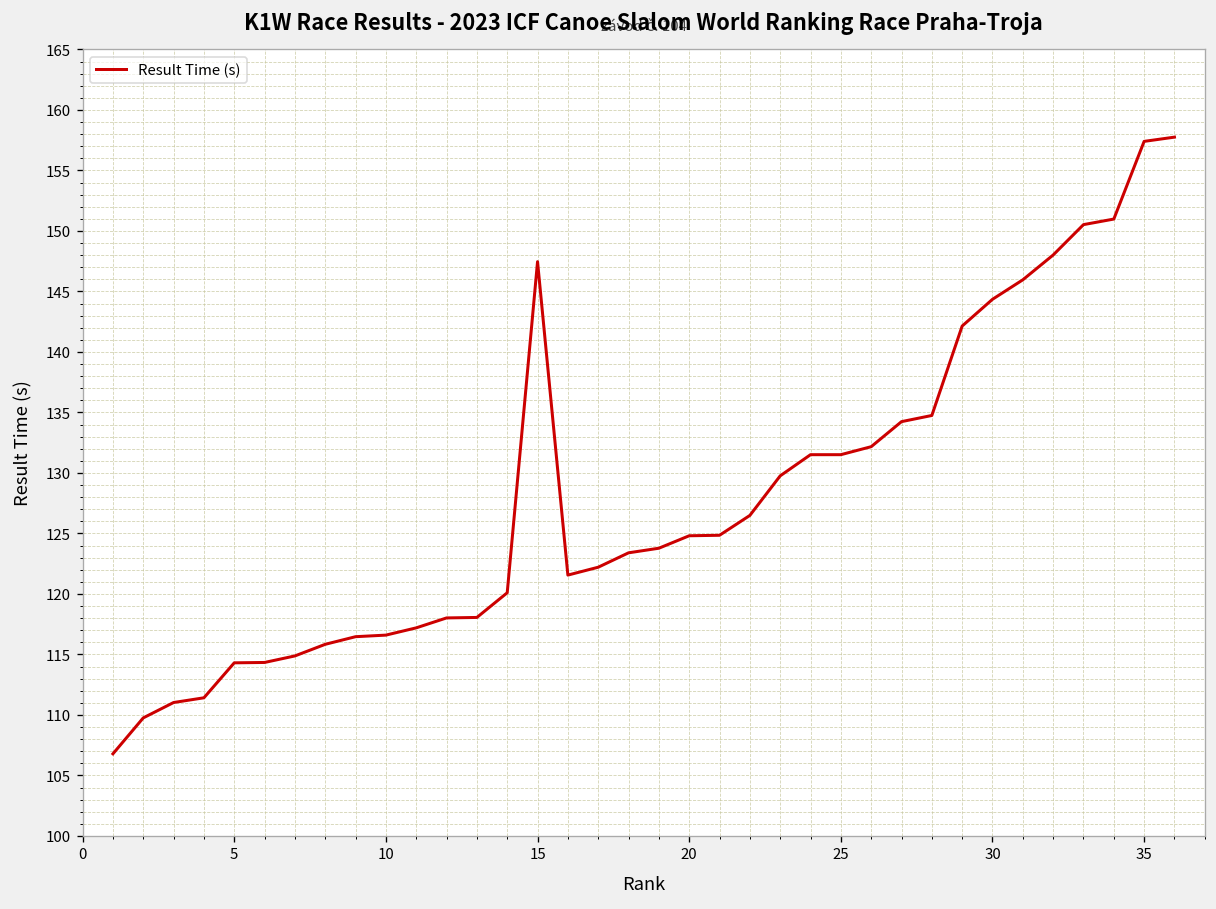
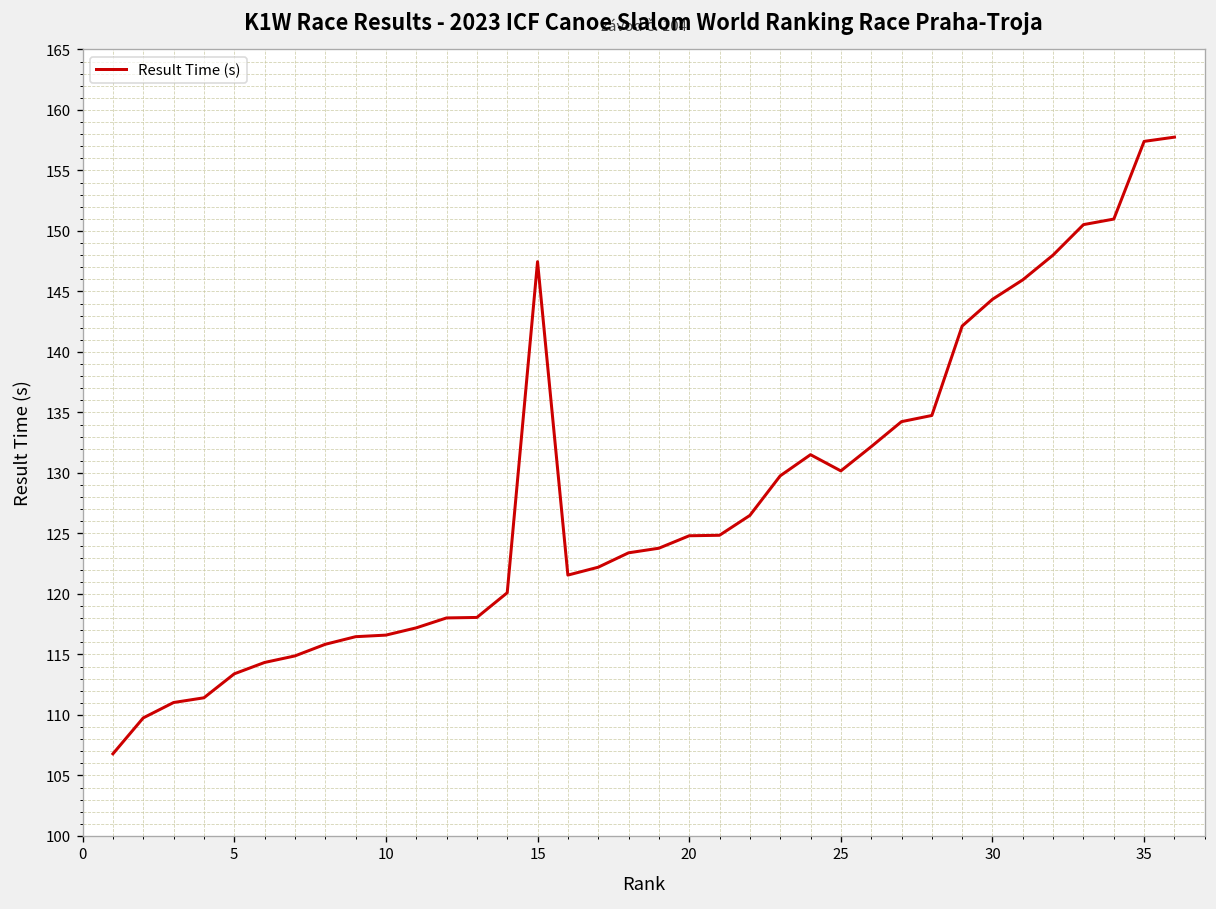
  {
-   "5": 114.3,
+   "5": 113.4,
    "10": 116.6,
    "15": 147.5,
    "20": 124.8,
-   "25": 131.5,
+   "25": 130.2,
    "30": 144.4,
    "35": 157.4
  }
